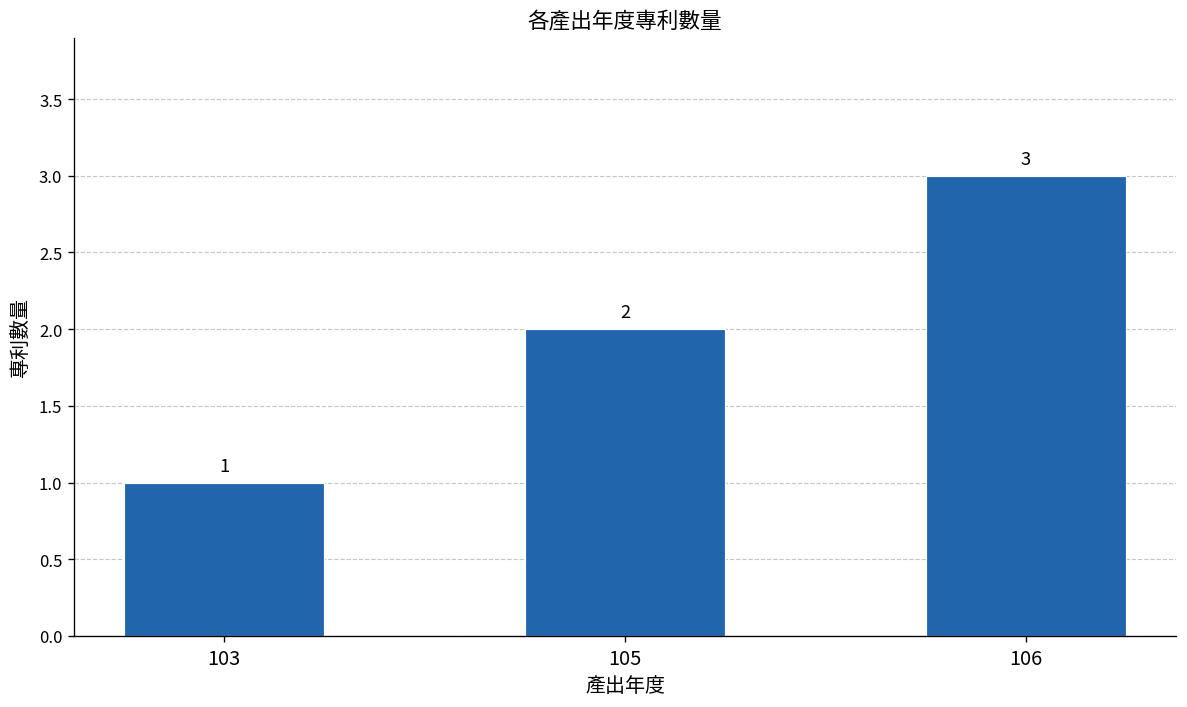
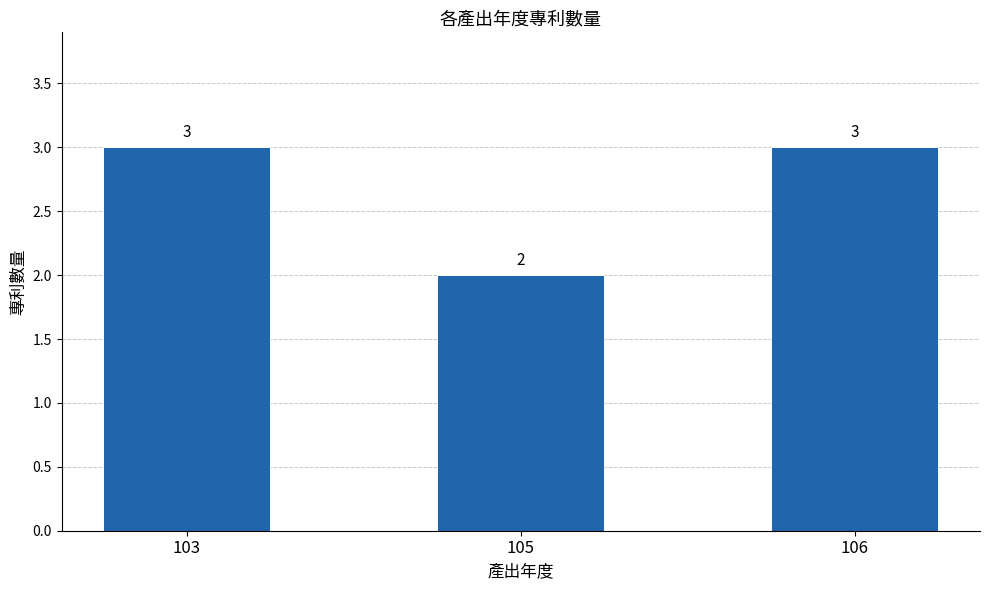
  {
-   "103": 1,
+   "103": 3,
    "105": 2,
    "106": 3
  }
